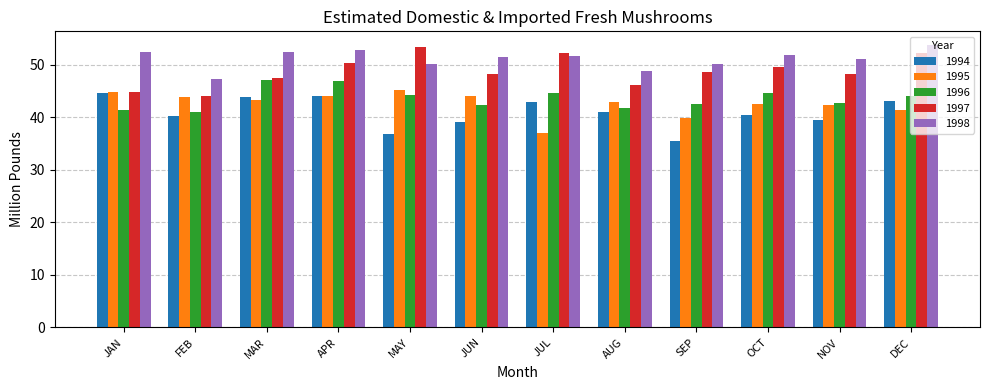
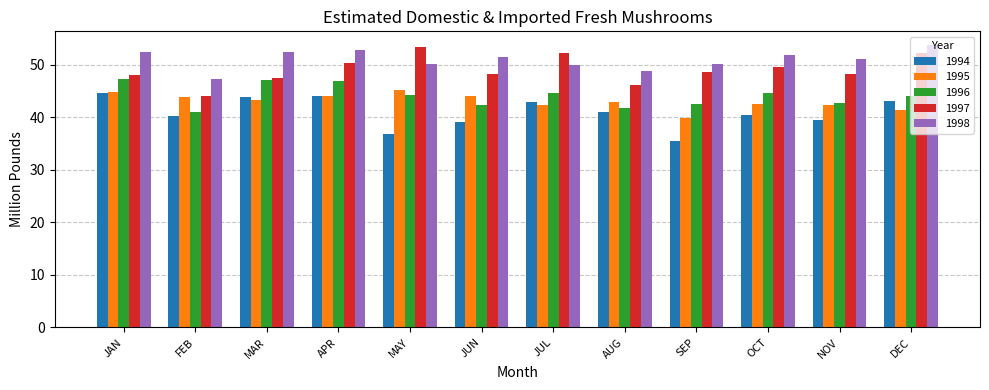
  {
    "1994": {
      "JAN": 45,
      "FEB": 40,
      "MAR": 44,
      "APR": 44,
      "MAY": 37,
      "JUN": 39,
      "JUL": 43,
      "AUG": 41,
      "SEP": 36,
      "OCT": 40,
      "NOV": 40,
      "DEC": 43
    },
    "1995": {
      "JAN": 45,
      "FEB": 44,
      "MAR": 43,
      "APR": 44,
      "MAY": 45,
      "JUN": 44,
-     "JUL": 37,
+     "JUL": 42,
      "AUG": 43,
      "SEP": 40,
      "OCT": 42,
      "NOV": 42,
      "DEC": 41
    },
    "1996": {
-     "JAN": 41,
+     "JAN": 47,
      "FEB": 41,
      "MAR": 47,
      "APR": 47,
      "MAY": 44,
      "JUN": 42,
      "JUL": 45,
      "AUG": 42,
      "SEP": 43,
      "OCT": 45,
      "NOV": 43
    },
    "1997": {
-     "JAN": 45,
+     "JAN": 48,
      "FEB": 44,
      "MAR": 48,
      "APR": 50,
      "MAY": 53,
      "JUN": 48,
      "JUL": 52,
      "AUG": 46,
      "SEP": 49,
      "OCT": 50,
      "NOV": 48
    },
    "1998": {
      "JAN": 52,
      "FEB": 47,
      "MAR": 52,
      "APR": 53,
      "MAY": 50,
      "JUN": 52,
-     "JUL": 52,
+     "JUL": 50,
      "AUG": 49,
      "SEP": 50,
      "OCT": 52,
      "NOV": 51
    }
  }
